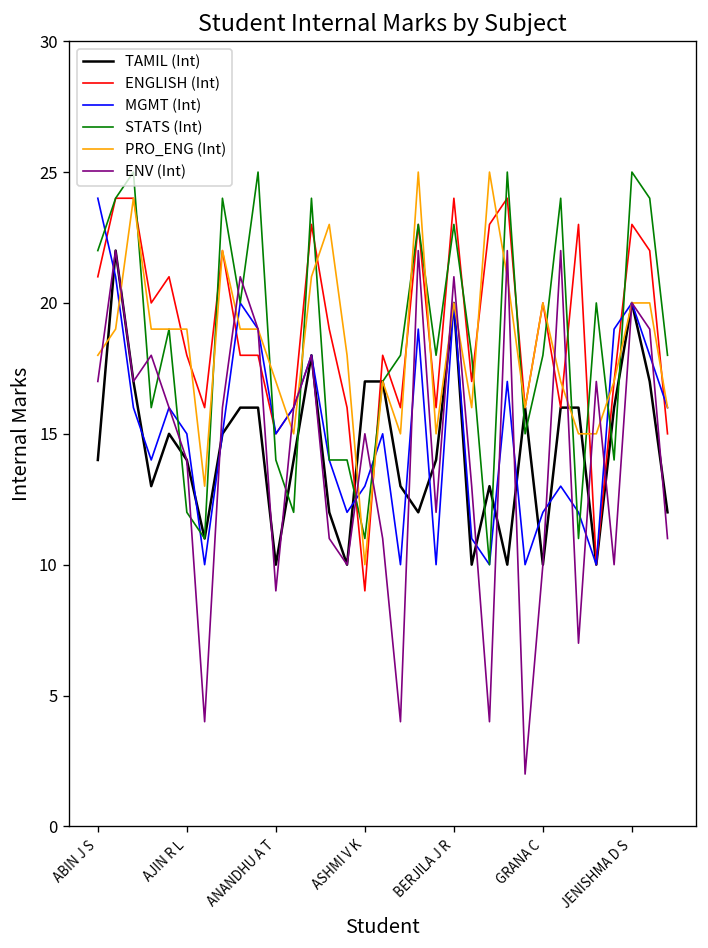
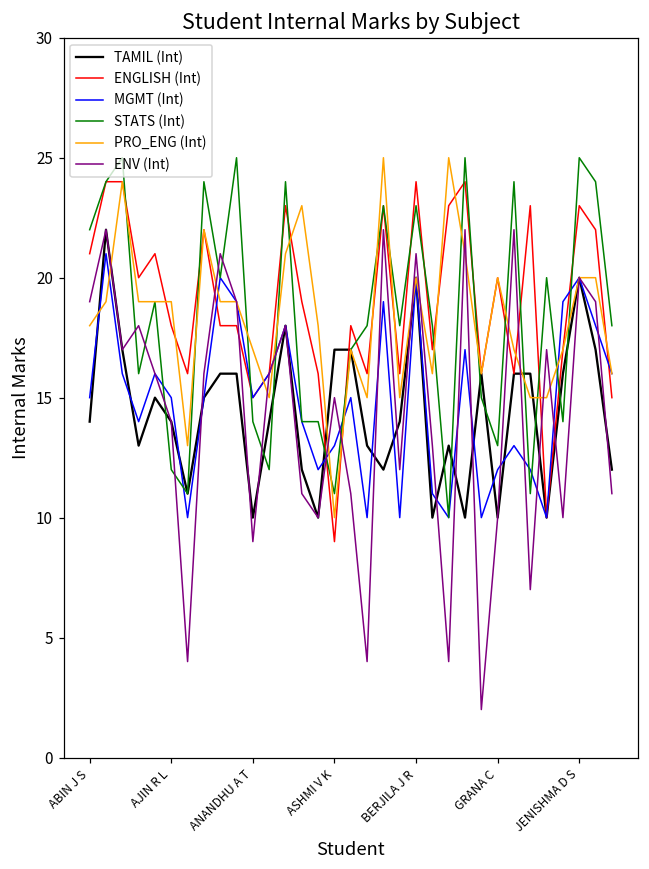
  {
    "TAMIL (Int)": {
      "ABIN J S": 14,
      "ANANDHU A T": 10,
      "ASHMI V K": 17
    },
    "ENGLISH (Int)": {
      "ABIN J S": 21,
      "AJIN R L": 18,
      "ASHMI V K": 9,
      "BERJILA J R": 24,
      "JENISHMA D S": 23
    },
    "MGMT (Int)": {
-     "ABIN J S": 24,
+     "ABIN J S": 15,
      "AJIN R L": 15,
      "ASHMI V K": 13,
      "GRANA C": 12
    },
    "STATS (Int)": {
      "ABIN J S": 22,
      "AJIN R L": 12,
      "ANANDHU A T": 14,
      "ASHMI V K": 11,
      "BERJILA J R": 23,
-     "GRANA C": 18,
+     "GRANA C": 13,
      "JENISHMA D S": 25
    },
    "PRO_ENG (Int)": {
      "ABIN J S": 18,
      "AJIN R L": 19,
      "ANANDHU A T": 17,
      "ASHMI V K": 10
    },
    "ENV (Int)": {
-     "ABIN J S": 17,
+     "ABIN J S": 19,
      "ANANDHU A T": 9,
      "ASHMI V K": 15,
      "BERJILA J R": 21
    }
  }
